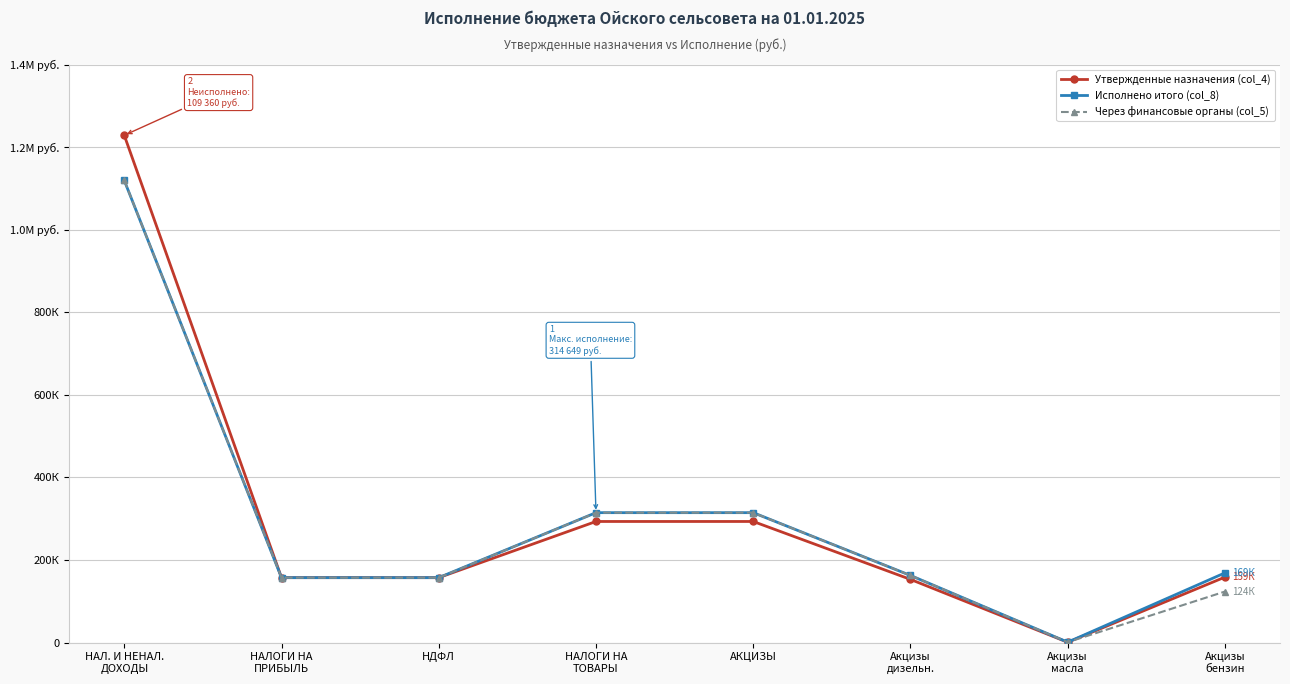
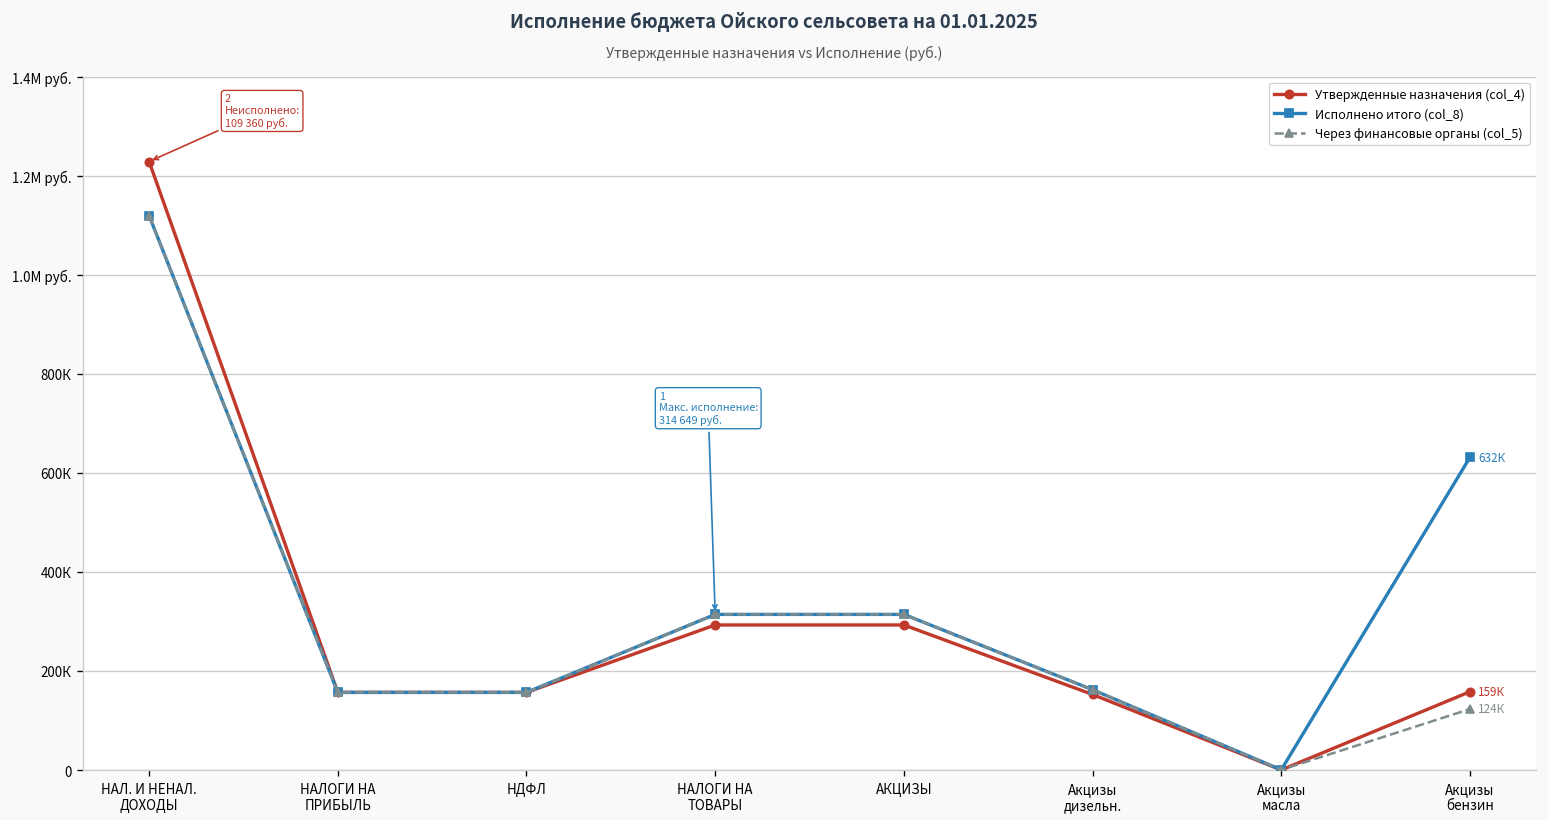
  {
    "Исполнено итого (col_8)": {
-     "Акцизы бензин": "169К"
+     "Акцизы бензин": "632К"
    }
  }
